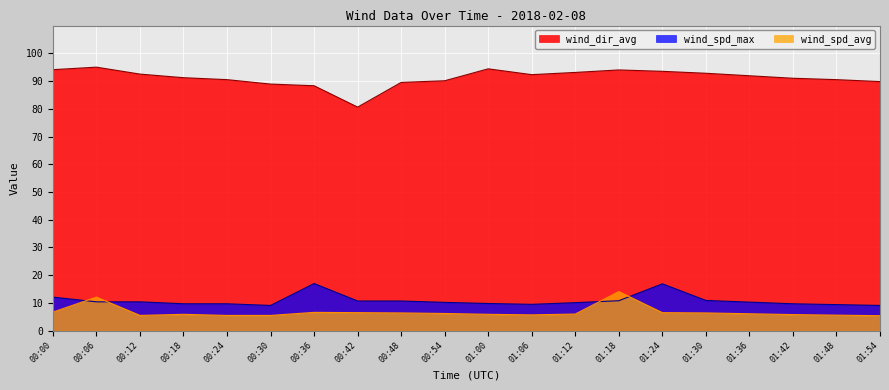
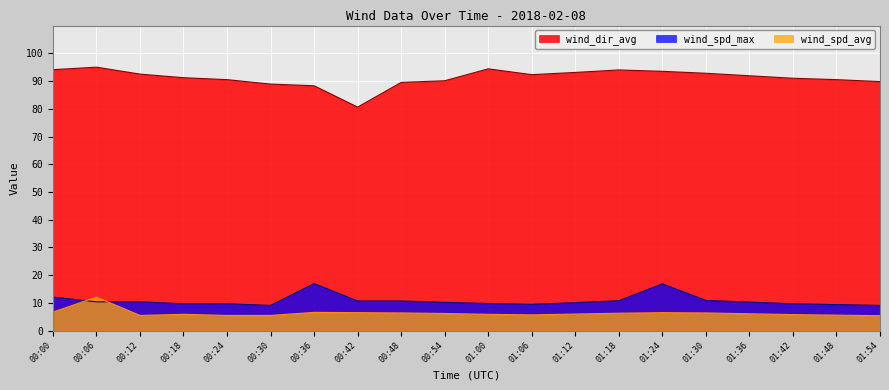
  {
    "wind_dir_avg": {
      "00:00": 94,
      "00:06": 95,
      "00:12": 93,
      "00:18": 91,
      "00:24": 91,
      "00:30": 89,
      "00:36": 88,
      "00:42": 81,
      "00:48": 90,
      "00:54": 90,
      "01:00": 94,
      "01:06": 92,
      "01:12": 93,
      "01:18": 94,
      "01:24": 94,
      "01:30": 93,
      "01:36": 92,
      "01:42": 91,
      "01:48": 91,
      "01:54": 90
    },
    "wind_spd_max": {
      "00:00": 12,
      "00:06": 10,
      "00:12": 10,
      "00:18": 10,
      "00:24": 10,
      "00:30": 9,
      "00:36": 17,
      "00:42": 11,
      "00:48": 11,
      "00:54": 10,
      "01:00": 10,
      "01:06": 10,
      "01:12": 10,
      "01:18": 11,
      "01:24": 17,
      "01:30": 11,
      "01:36": 10,
      "01:42": 10,
      "01:48": 9,
      "01:54": 9
    },
    "wind_spd_avg": {
      "00:00": 7,
      "00:06": 12,
      "00:12": 6,
      "00:18": 6,
      "00:24": 6,
      "00:30": 6,
      "00:36": 7,
      "00:42": 7,
      "00:48": 6,
      "00:54": 6,
      "01:00": 6,
      "01:06": 6,
      "01:12": 6,
-     "01:18": 14,
+     "01:18": 6,
      "01:24": 7,
      "01:30": 6,
      "01:36": 6,
      "01:42": 6,
      "01:48": 6,
      "01:54": 5
    }
  }
